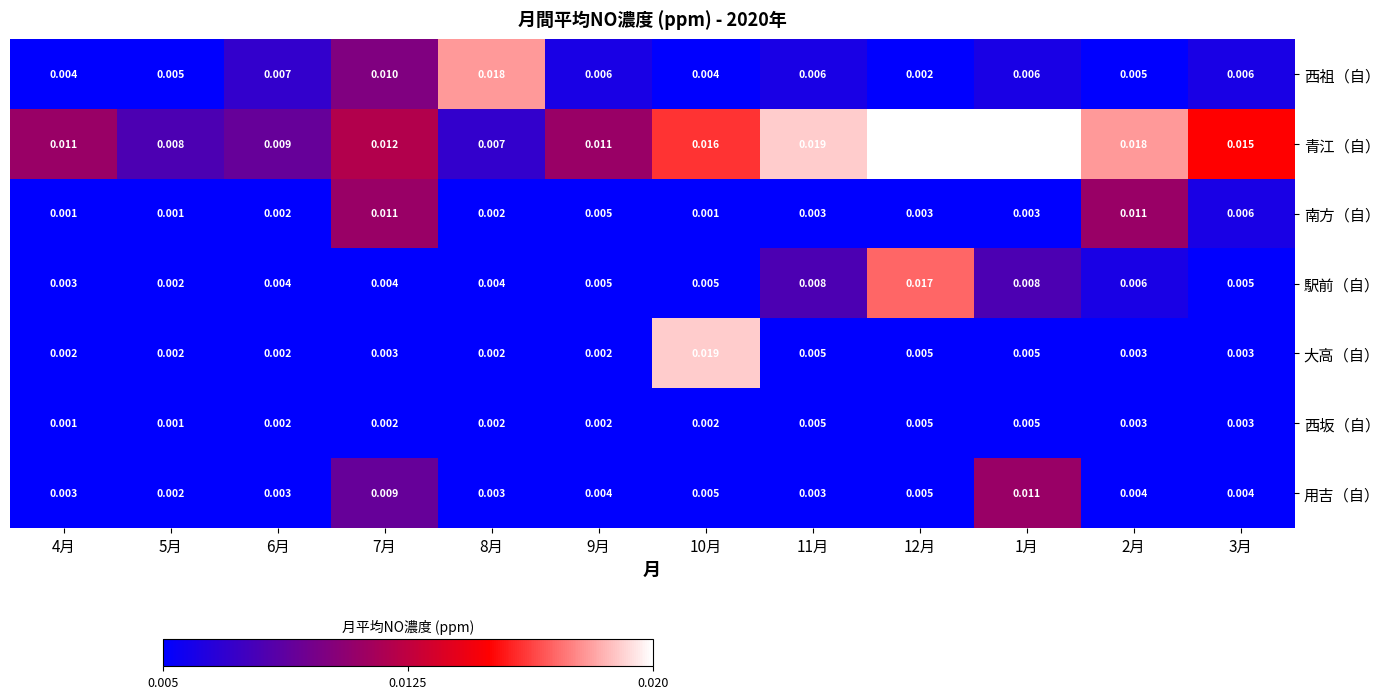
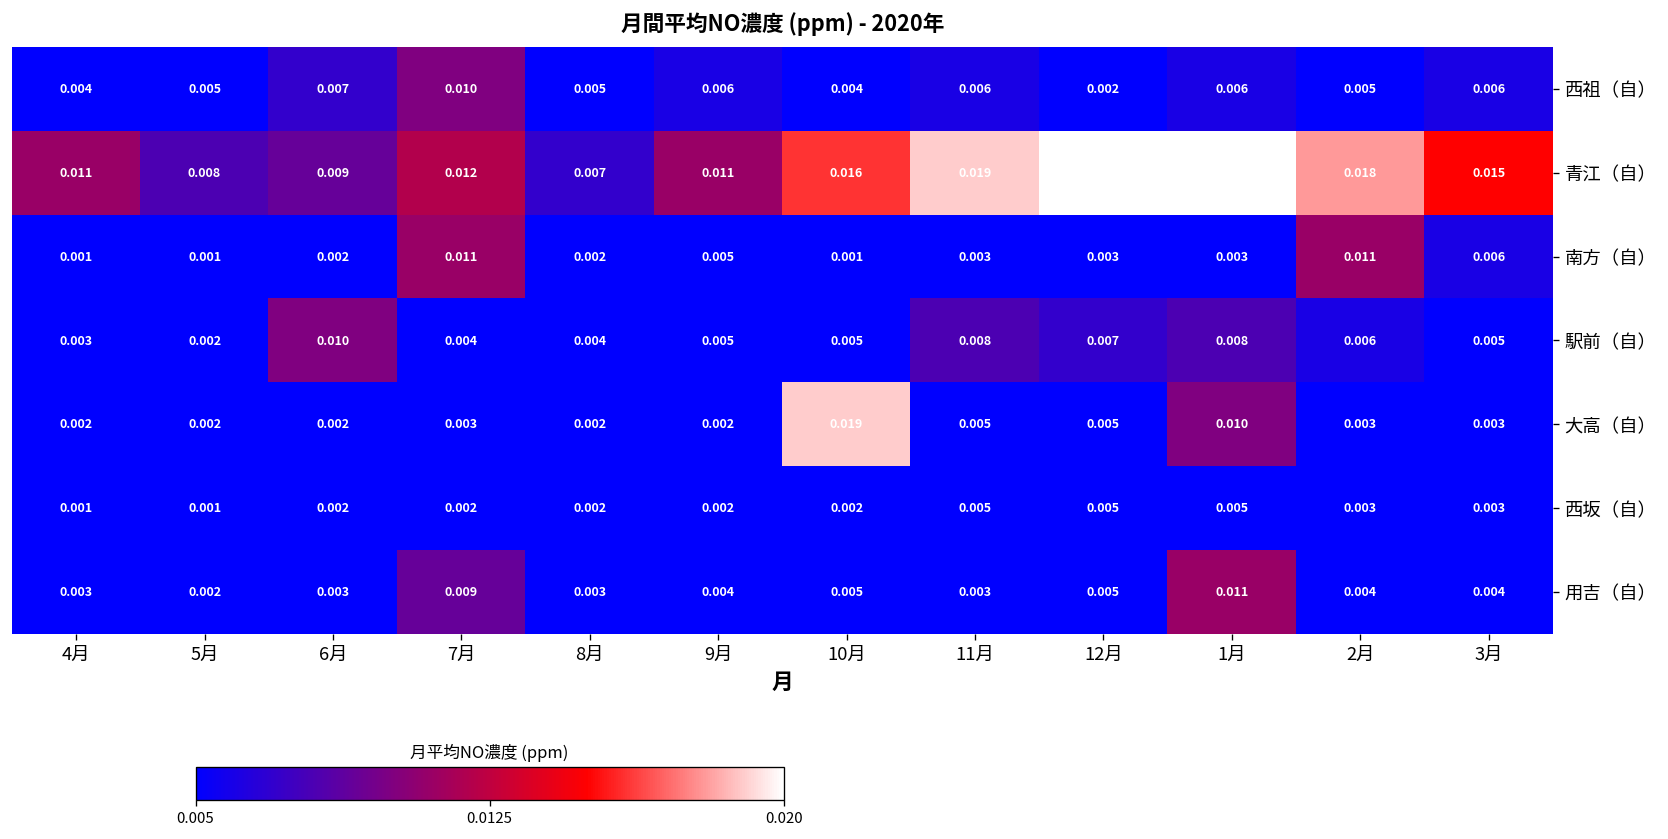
  {
    "西祖（自）": {
      "4月": 0.004,
      "5月": 0.005,
      "6月": 0.007,
      "7月": 0.010,
-     "8月": 0.018,
+     "8月": 0.005,
      "9月": 0.006,
      "10月": 0.004,
      "11月": 0.006,
      "12月": 0.002,
      "1月": 0.006,
      "2月": 0.005,
      "3月": 0.006
    },
    "青江（自）": {
      "4月": 0.011,
      "5月": 0.008,
      "6月": 0.009,
      "7月": 0.012,
      "8月": 0.007,
      "9月": 0.011,
      "10月": 0.016,
      "11月": 0.019,
      "2月": 0.018,
      "3月": 0.015
    },
    "南方（自）": {
      "4月": 0.001,
      "5月": 0.001,
      "6月": 0.002,
      "7月": 0.011,
      "8月": 0.002,
      "9月": 0.005,
      "10月": 0.001,
      "11月": 0.003,
      "12月": 0.003,
      "1月": 0.003,
      "2月": 0.011,
      "3月": 0.006
    },
    "駅前（自）": {
      "4月": 0.003,
      "5月": 0.002,
-     "6月": 0.004,
+     "6月": 0.010,
      "7月": 0.004,
      "8月": 0.004,
      "9月": 0.005,
      "10月": 0.005,
      "11月": 0.008,
-     "12月": 0.017,
+     "12月": 0.007,
      "1月": 0.008,
      "2月": 0.006,
      "3月": 0.005
    },
    "大高（自）": {
      "4月": 0.002,
      "5月": 0.002,
      "6月": 0.002,
      "7月": 0.003,
      "8月": 0.002,
      "9月": 0.002,
      "10月": 0.019,
      "11月": 0.005,
      "12月": 0.005,
-     "1月": 0.005,
+     "1月": 0.010,
      "2月": 0.003,
      "3月": 0.003
    },
    "西坂（自）": {
      "4月": 0.001,
      "5月": 0.001,
      "6月": 0.002,
      "7月": 0.002,
      "8月": 0.002,
      "9月": 0.002,
      "10月": 0.002,
      "11月": 0.005,
      "12月": 0.005,
      "1月": 0.005,
      "2月": 0.003,
      "3月": 0.003
    },
    "用吉（自）": {
      "4月": 0.003,
      "5月": 0.002,
      "6月": 0.003,
      "7月": 0.009,
      "8月": 0.003,
      "9月": 0.004,
      "10月": 0.005,
      "11月": 0.003,
      "12月": 0.005,
      "1月": 0.011,
      "2月": 0.004,
      "3月": 0.004
    }
  }
